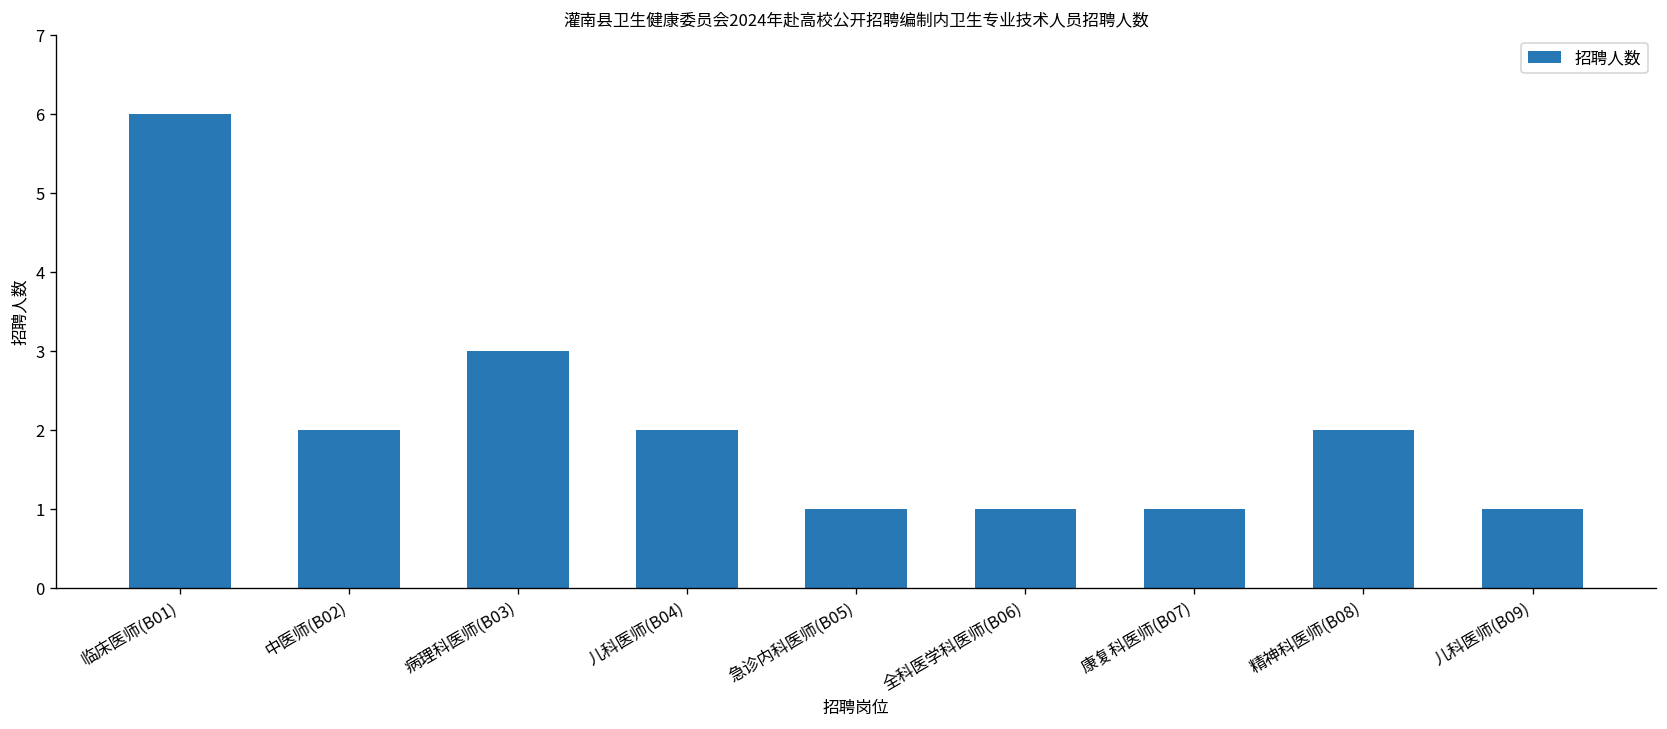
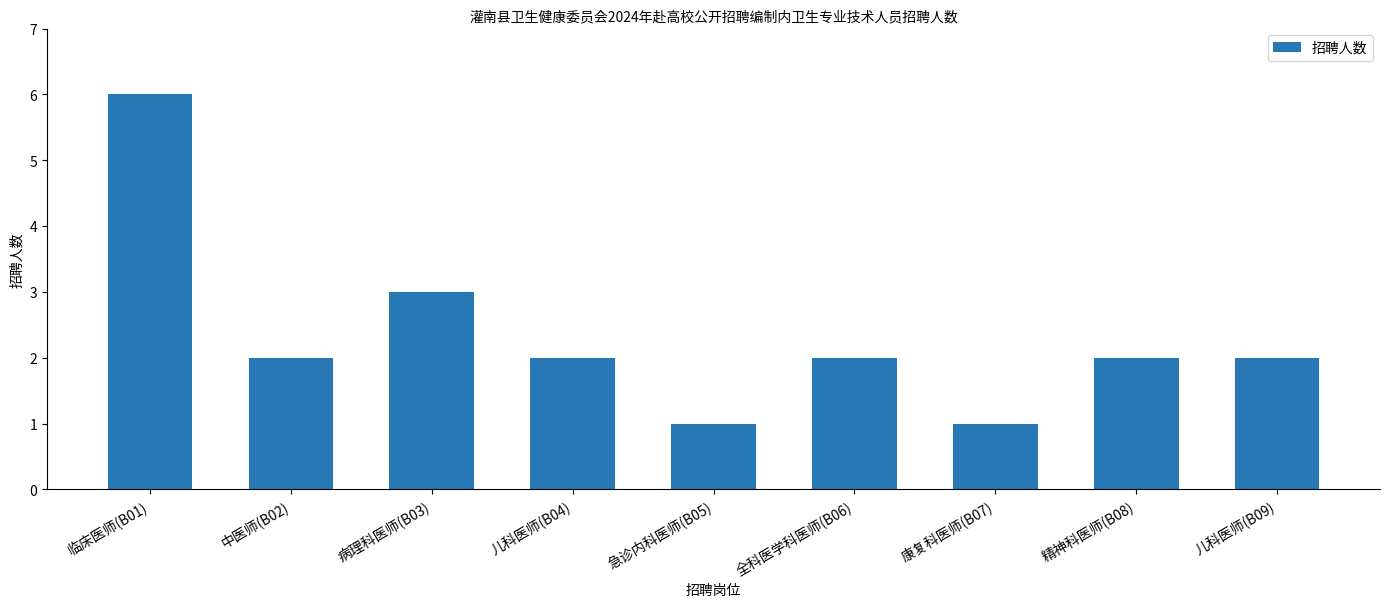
  {
    "临床医师(B01)": 6,
    "中医师(B02)": 2,
    "病理科医师(B03)": 3,
    "儿科医师(B04)": 2,
    "急诊内科医师(B05)": 1,
-   "全科医学科医师(B06)": 1,
+   "全科医学科医师(B06)": 2,
    "康复科医师(B07)": 1,
    "精神科医师(B08)": 2,
-   "儿科医师(B09)": 1
+   "儿科医师(B09)": 2
  }
